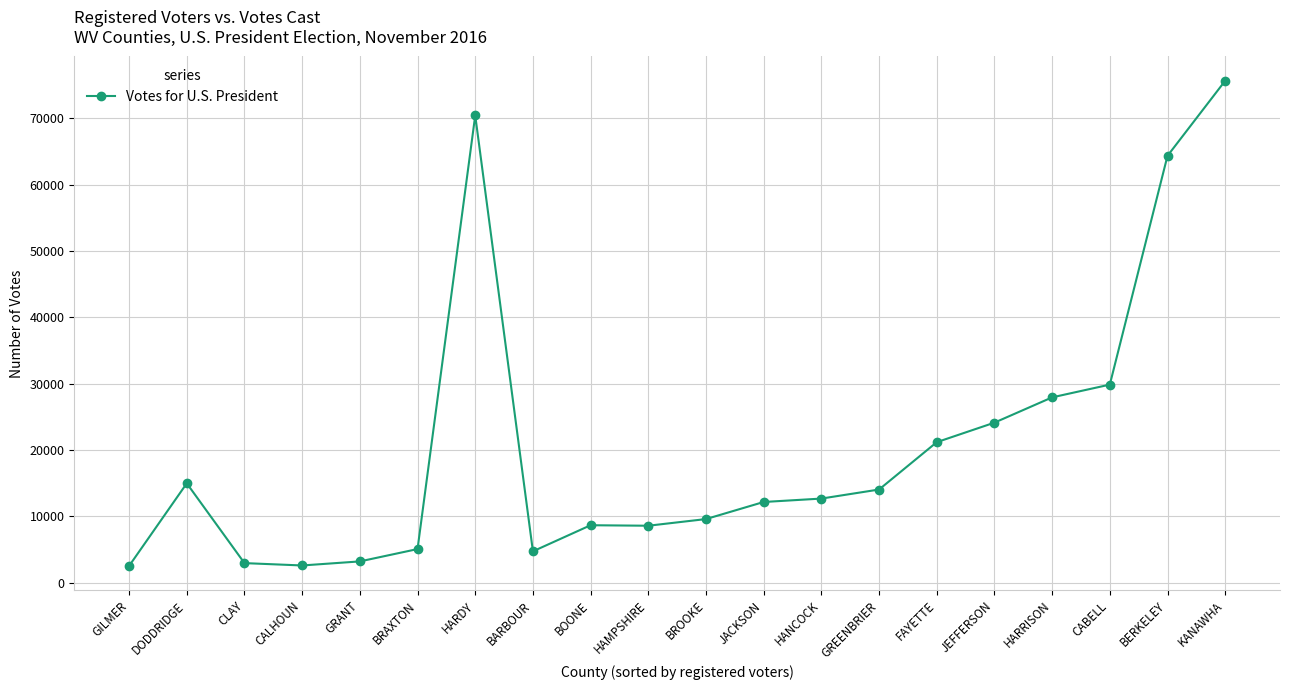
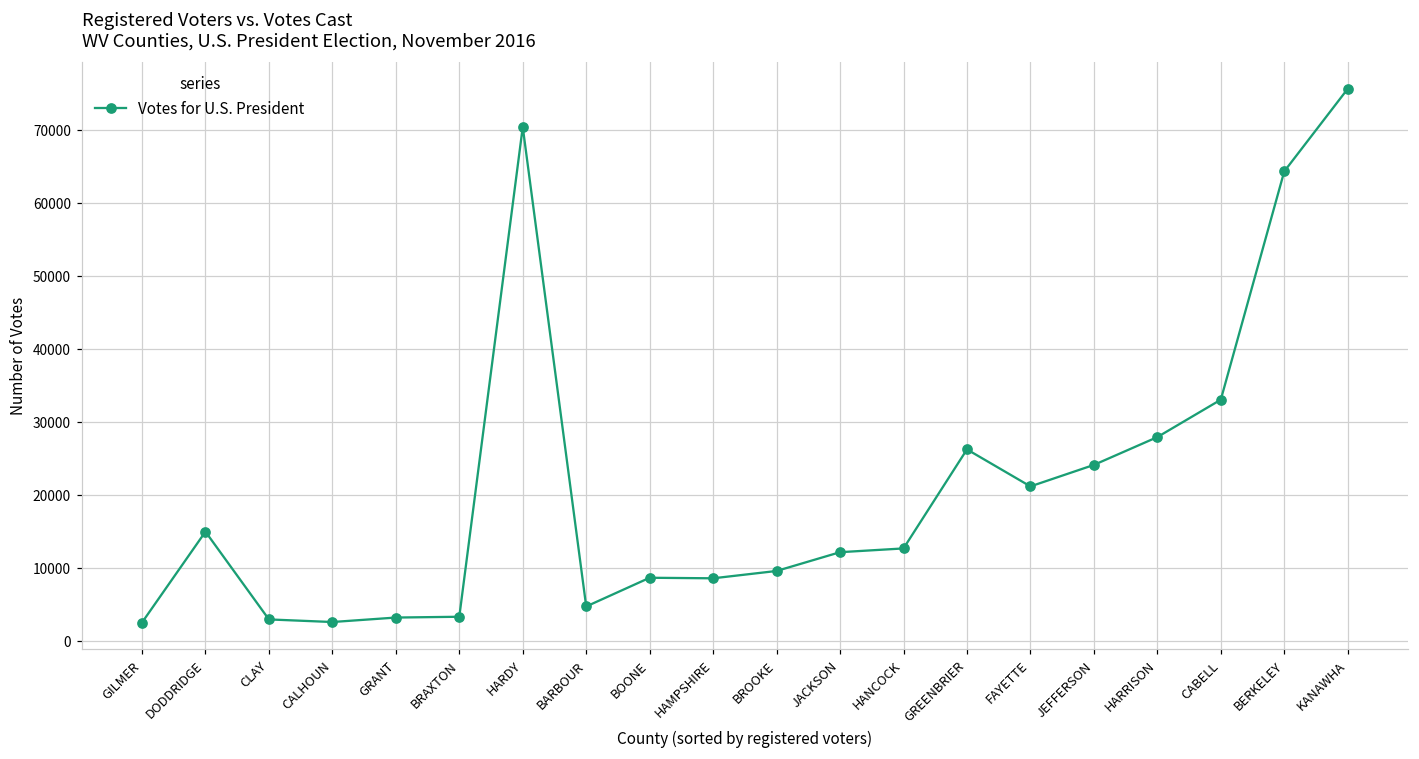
  {
    "GILMER": 3000,
    "DODDRIDGE": 15000,
    "CLAY": 3000,
    "CALHOUN": 3000,
    "GRANT": 3000,
-   "BRAXTON": 5000,
+   "BRAXTON": 3000,
    "HARDY": 70000,
    "BARBOUR": 5000,
    "BOONE": 9000,
    "HAMPSHIRE": 9000,
    "BROOKE": 10000,
    "JACKSON": 12000,
    "HANCOCK": 13000,
-   "GREENBRIER": 14000,
+   "GREENBRIER": 26000,
    "FAYETTE": 21000,
    "JEFFERSON": 24000,
    "HARRISON": 28000,
-   "CABELL": 30000,
+   "CABELL": 33000,
    "BERKELEY": 64000,
    "KANAWHA": 76000
  }
